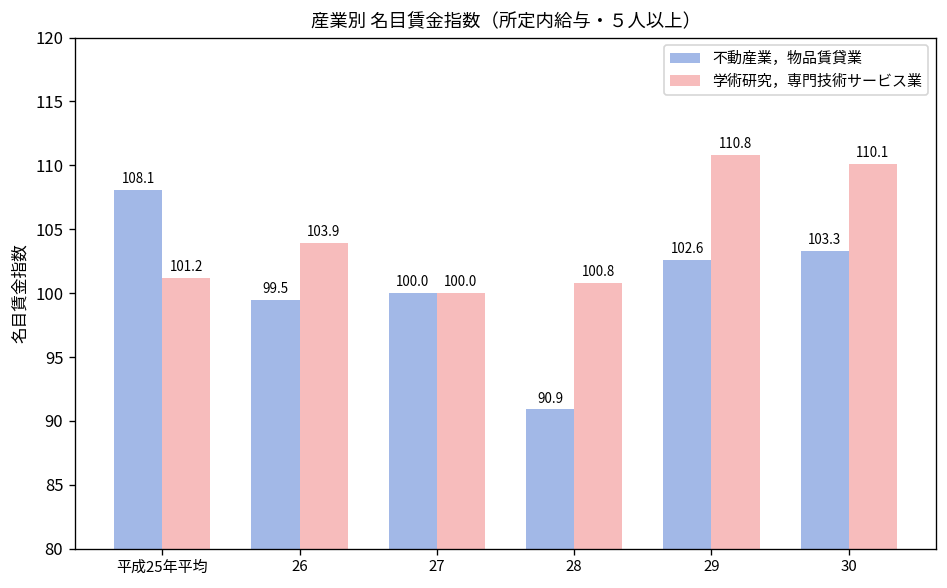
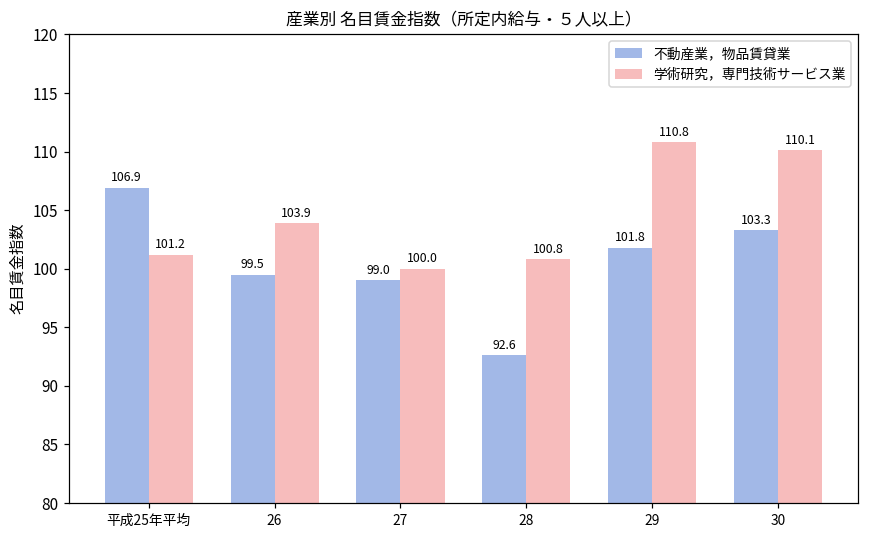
  {
    "不動産業，物品賃貸業": {
-     "平成25年平均": 108.1,
+     "平成25年平均": 106.9,
      "26": 99.5,
-     "27": 100.0,
-     "28": 90.9,
-     "29": 102.6,
+     "27": 99.0,
+     "28": 92.6,
+     "29": 101.8,
      "30": 103.3
    },
    "学術研究，専門技術サービス業": {
      "平成25年平均": 101.2,
      "26": 103.9,
      "27": 100.0,
      "28": 100.8,
      "29": 110.8,
      "30": 110.1
    }
  }
